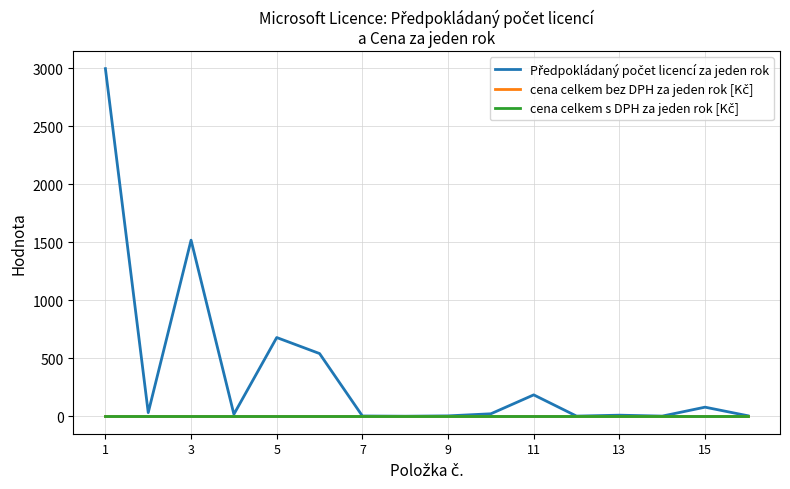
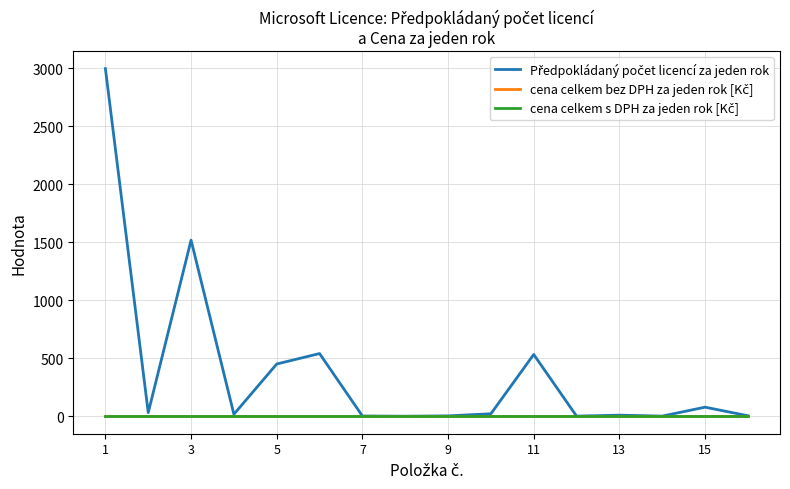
  {
    "Předpokládaný počet licencí za jeden rok": {
      "1": 3000,
      "3": 1520,
-     "5": 680,
-     "11": 190,
+     "5": 450,
+     "11": 530,
      "15": 80
    },
    "cena celkem s DPH za jeden rok [Kč]": {
      "1": 0,
      "3": 0,
      "5": 0,
      "11": 0,
      "15": 0
    }
  }
